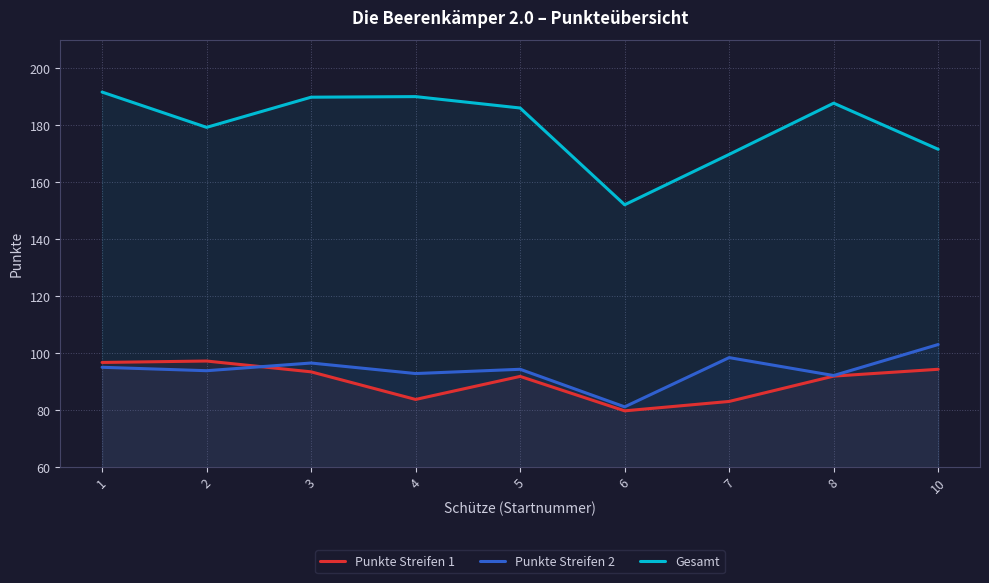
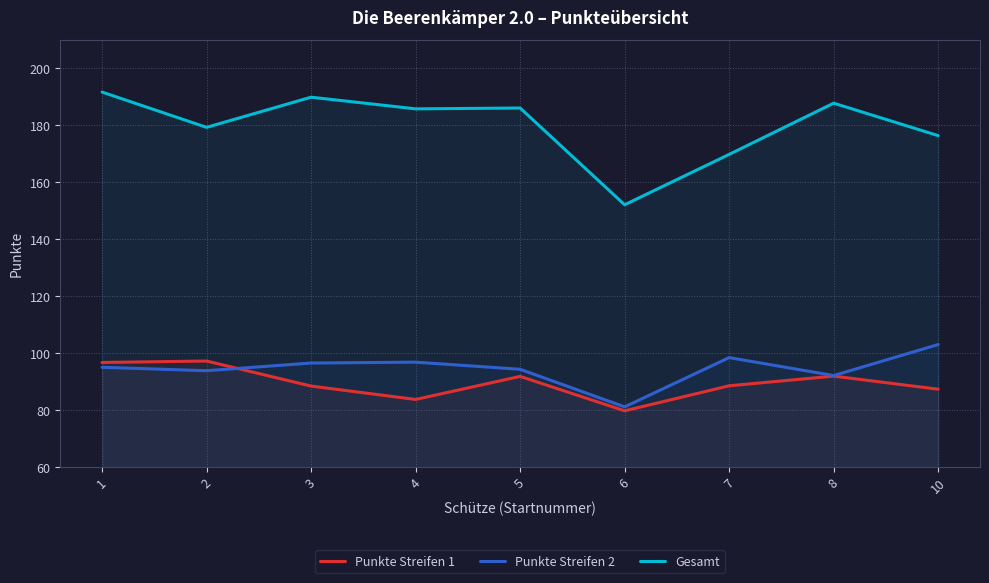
  {
    "Punkte Streifen 1": {
      "1": 97,
      "2": 97,
-     "3": 93,
+     "3": 88,
      "4": 84,
      "5": 92,
      "6": 80,
-     "7": 83,
-     "10": 94
+     "7": 89,
+     "10": 87
    },
    "Punkte Streifen 2": {
      "1": 95,
      "2": 94,
      "3": 97,
-     "4": 93,
+     "4": 97,
      "5": 94,
      "6": 81,
      "7": 98,
      "10": 103
    },
    "Gesamt": {
      "1": 192,
      "2": 179,
      "3": 190,
-     "4": 190,
+     "4": 186,
      "5": 186,
      "6": 152,
      "7": 170,
      "8": 188,
-     "10": 172
+     "10": 176
    }
  }
